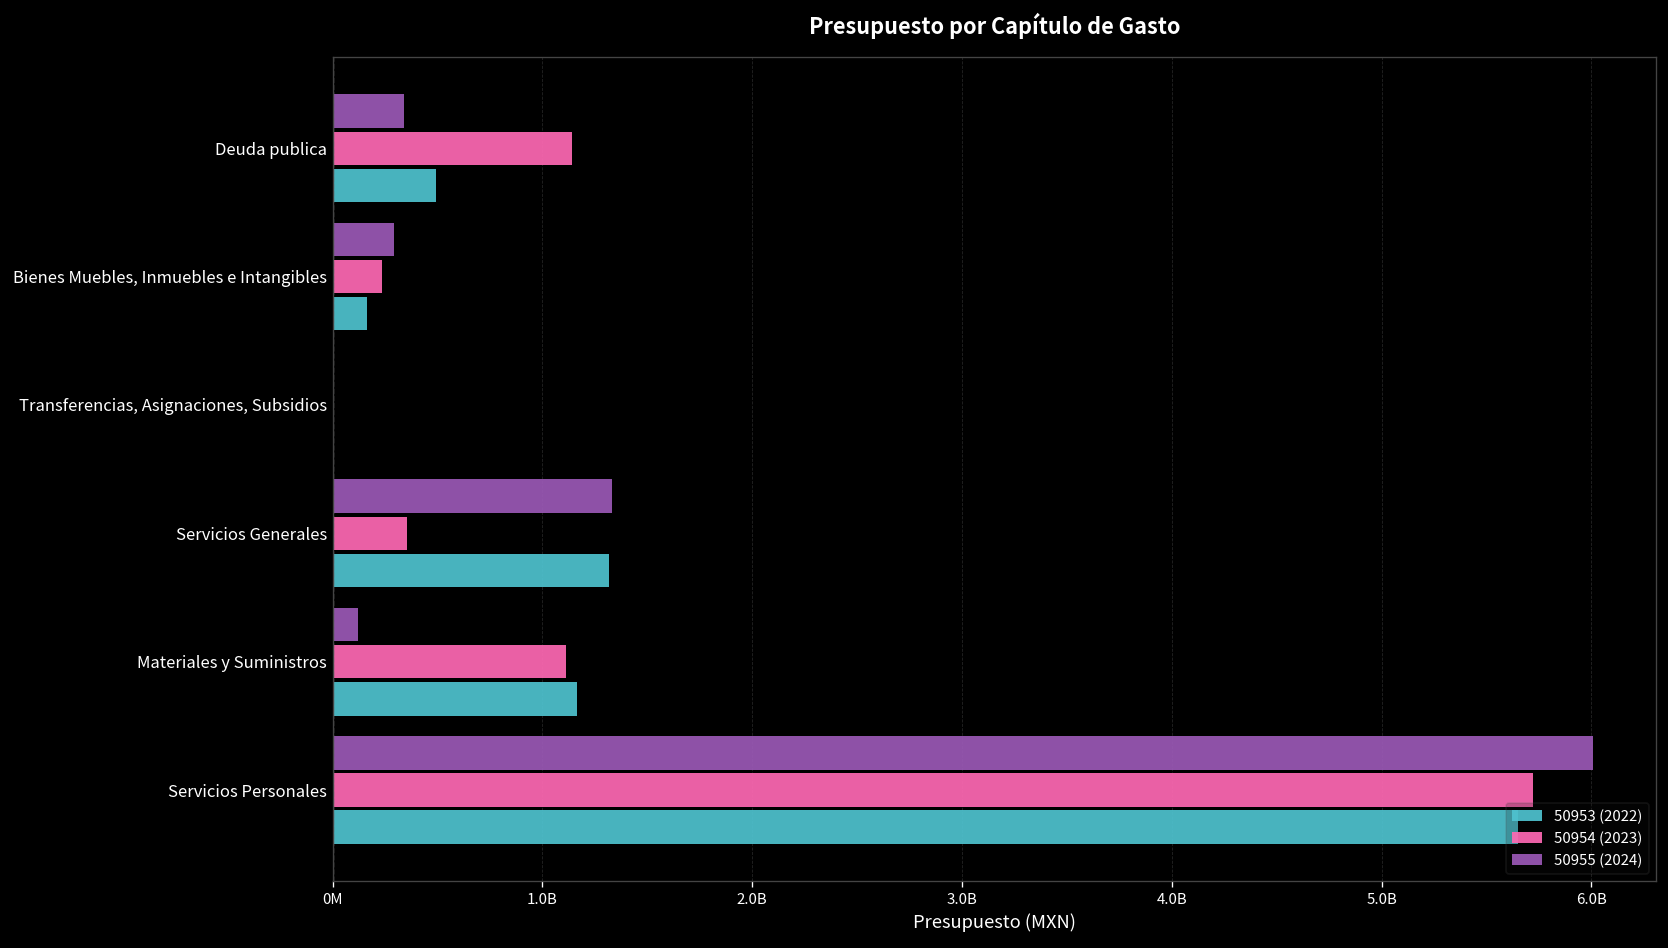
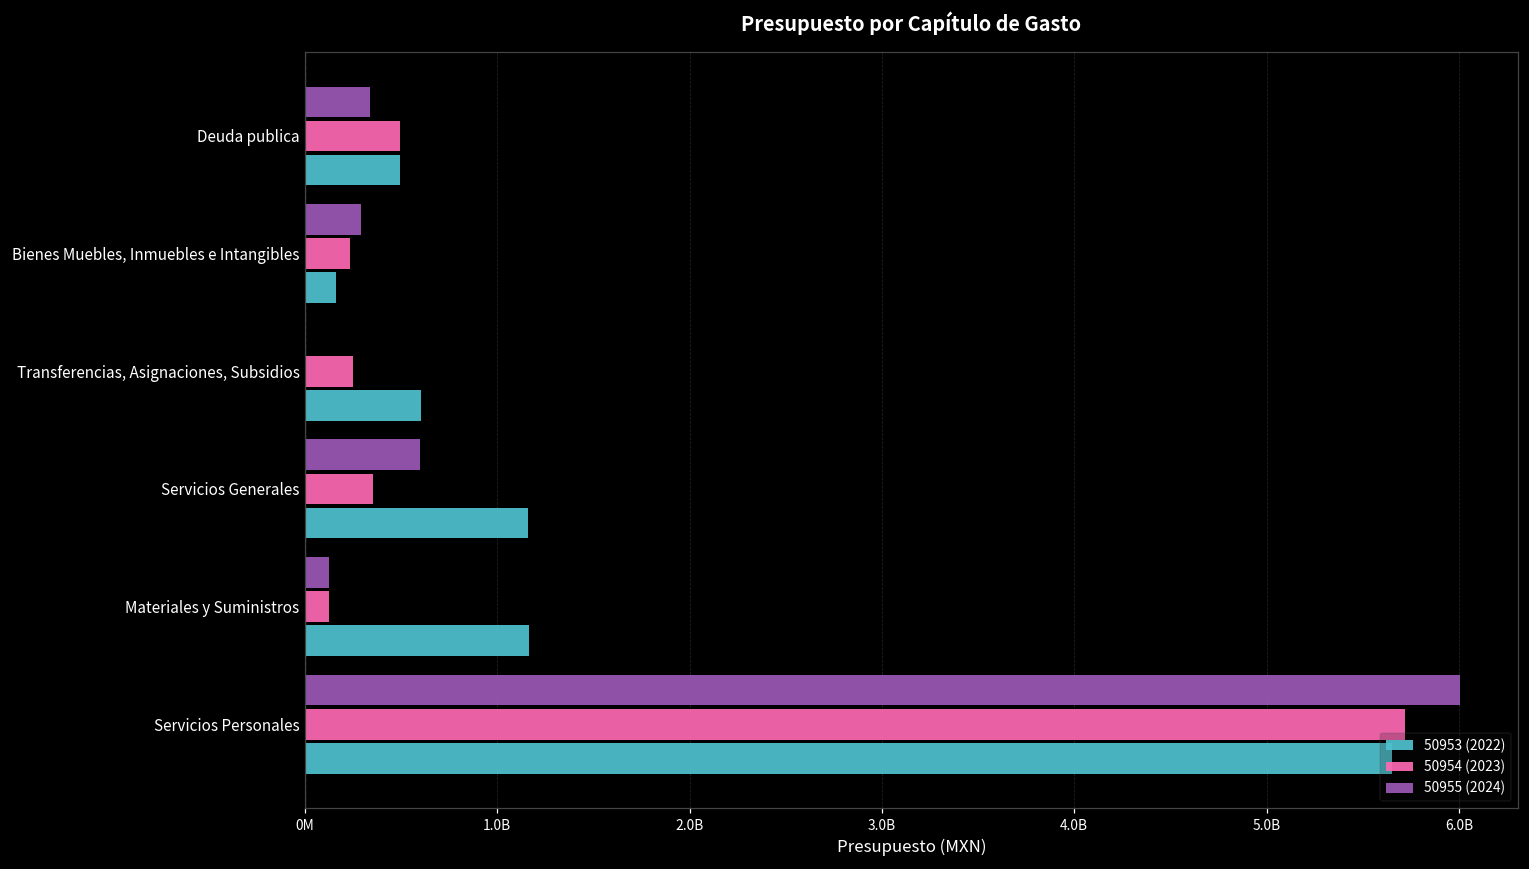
  {
    "50953 (2022)": {
      "Deuda publica": 490000000,
      "Bienes Muebles, Inmuebles e Intangibles": 160000000,
-     "Transferencias, Asignaciones, Subsidios": 0,
-     "Servicios Generales": 1320000000,
+     "Transferencias, Asignaciones, Subsidios": 600000000,
+     "Servicios Generales": 1160000000,
      "Materiales y Suministros": 1170000000
    },
    "50954 (2023)": {
-     "Deuda publica": 1140000000,
+     "Deuda publica": 490000000,
      "Bienes Muebles, Inmuebles e Intangibles": 240000000,
-     "Transferencias, Asignaciones, Subsidios": 0,
+     "Transferencias, Asignaciones, Subsidios": 250000000,
      "Servicios Generales": 350000000,
-     "Materiales y Suministros": 1110000000,
+     "Materiales y Suministros": 120000000,
      "Servicios Personales": 5720000000
    },
    "50955 (2024)": {
      "Deuda publica": 340000000,
      "Bienes Muebles, Inmuebles e Intangibles": 290000000,
-     "Servicios Generales": 1330000000,
+     "Servicios Generales": 600000000,
      "Materiales y Suministros": 120000000,
      "Servicios Personales": 6010000000
    }
  }
